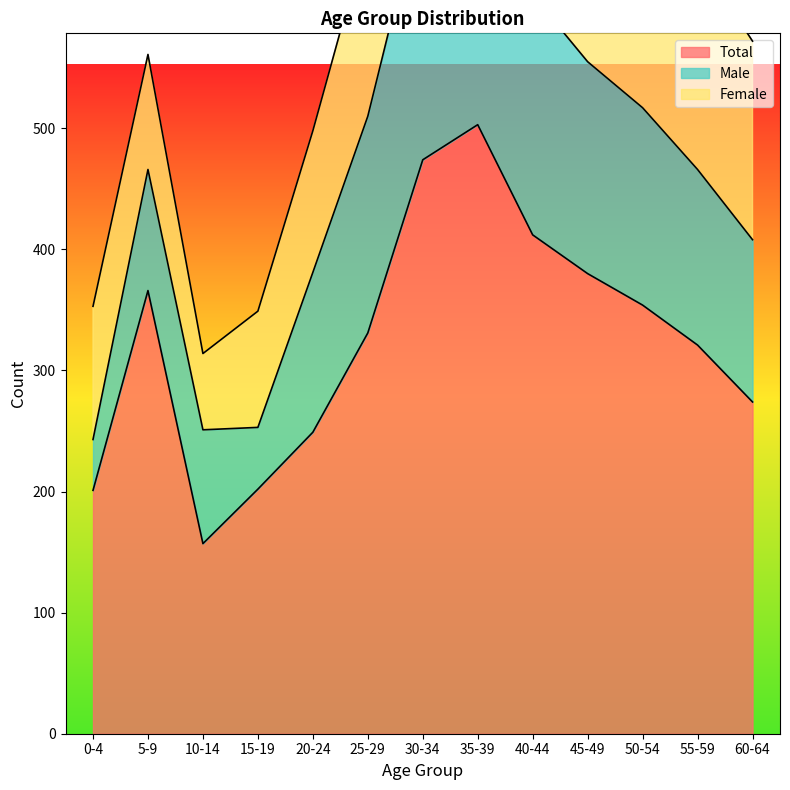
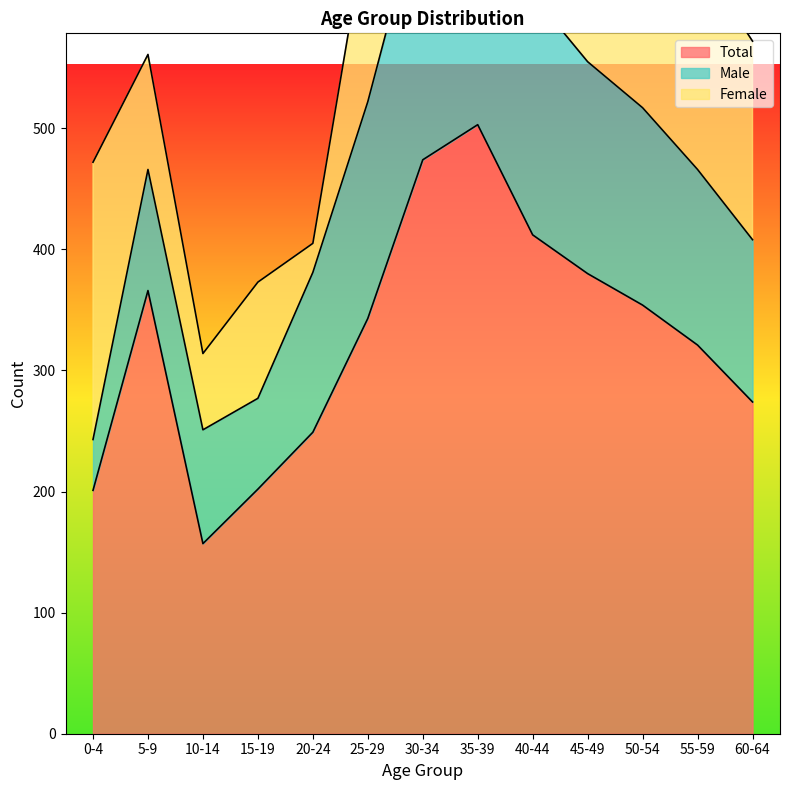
  {
    "Total": {
      "0-4": 201,
      "5-9": 366,
      "10-14": 157,
      "15-19": 202,
      "20-24": 249,
-     "25-29": 331,
+     "25-29": 343,
      "30-34": 474,
      "35-39": 503,
      "40-44": 412,
      "45-49": 380,
      "50-54": 354,
      "55-59": 321,
      "60-64": 274
    },
    "Male": {
      "0-4": 42,
      "5-9": 100,
      "10-14": 94,
-     "15-19": 51,
+     "15-19": 75,
      "20-24": 132,
      "25-29": 179,
      "45-49": 175,
      "50-54": 163,
      "55-59": 145,
      "60-64": 134
    },
    "Female": {
-     "0-4": 110,
+     "0-4": 229,
      "5-9": 95,
      "10-14": 63,
      "15-19": 96,
-     "20-24": 117
+     "20-24": 24
    }
  }
